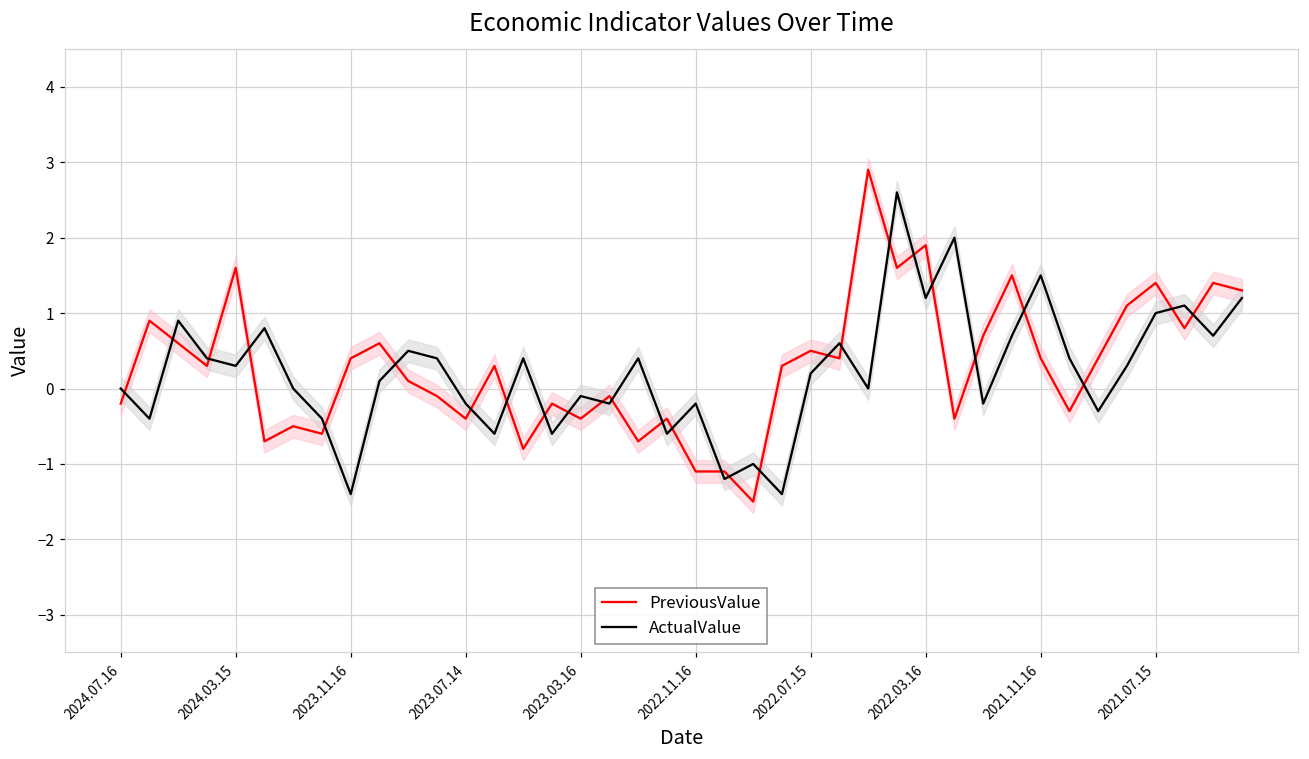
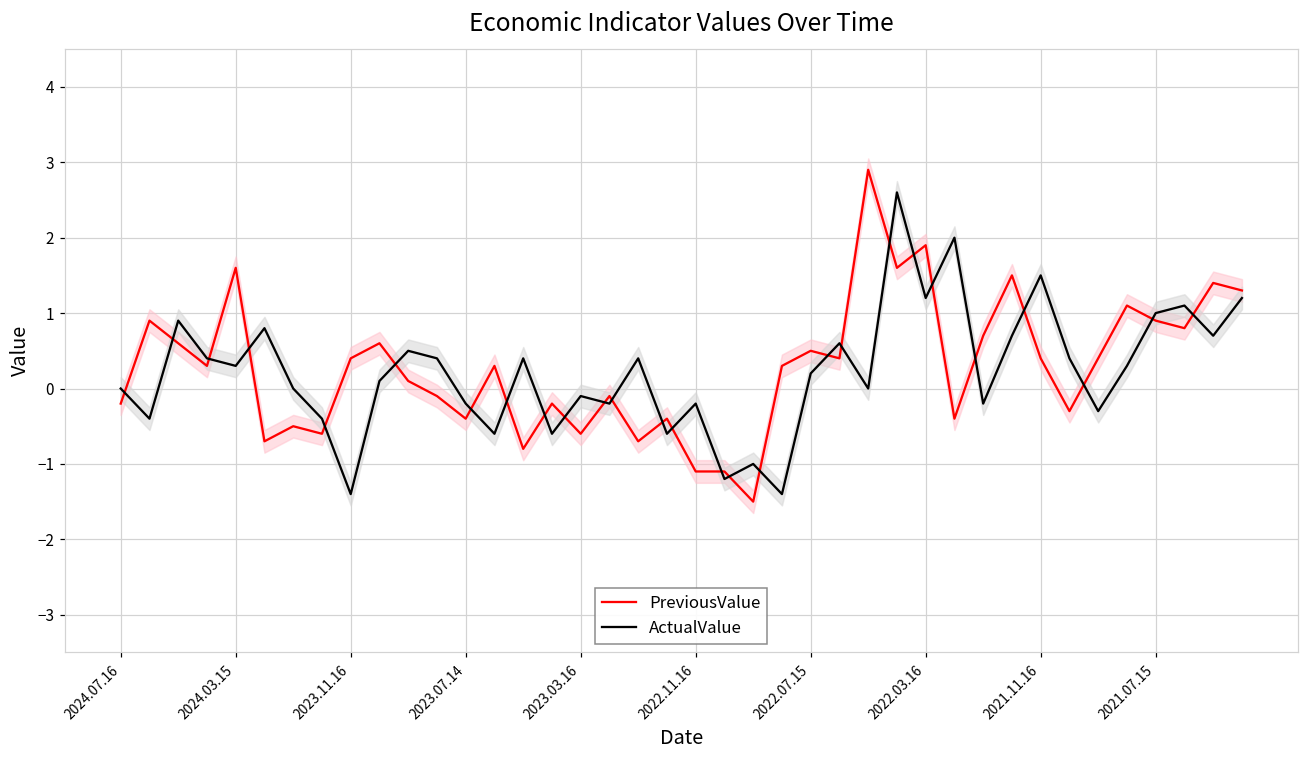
  {
    "PreviousValue": {
      "2024.07.16": -0.2,
      "2024.03.15": 1.6,
      "2023.11.16": 0.4,
      "2023.07.14": -0.4,
-     "2023.03.16": -0.4,
+     "2023.03.16": -0.6,
      "2022.11.16": -1.1,
      "2022.07.15": 0.5,
      "2022.03.16": 1.9,
      "2021.11.16": 0.4,
-     "2021.07.15": 1.4
+     "2021.07.15": 0.9
    },
    "ActualValue": {
      "2024.07.16": 0.0,
      "2024.03.15": 0.3,
      "2023.11.16": -1.4,
      "2023.07.14": -0.2,
      "2023.03.16": -0.1,
      "2022.11.16": -0.2,
      "2022.07.15": 0.2,
      "2022.03.16": 1.2,
      "2021.11.16": 1.5,
      "2021.07.15": 1.0
    }
  }
